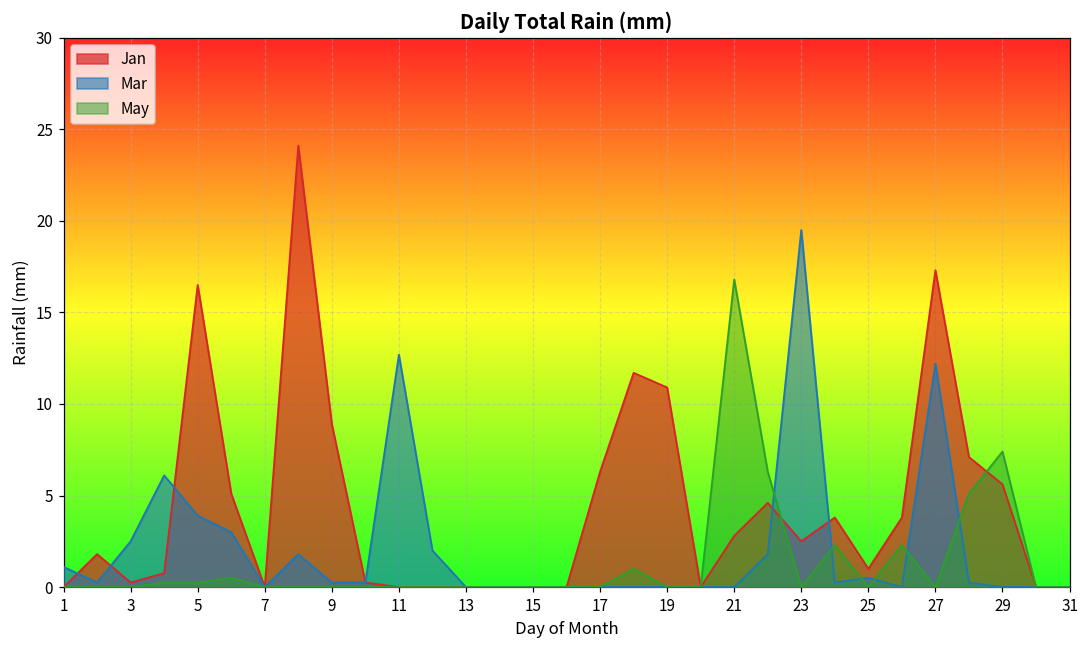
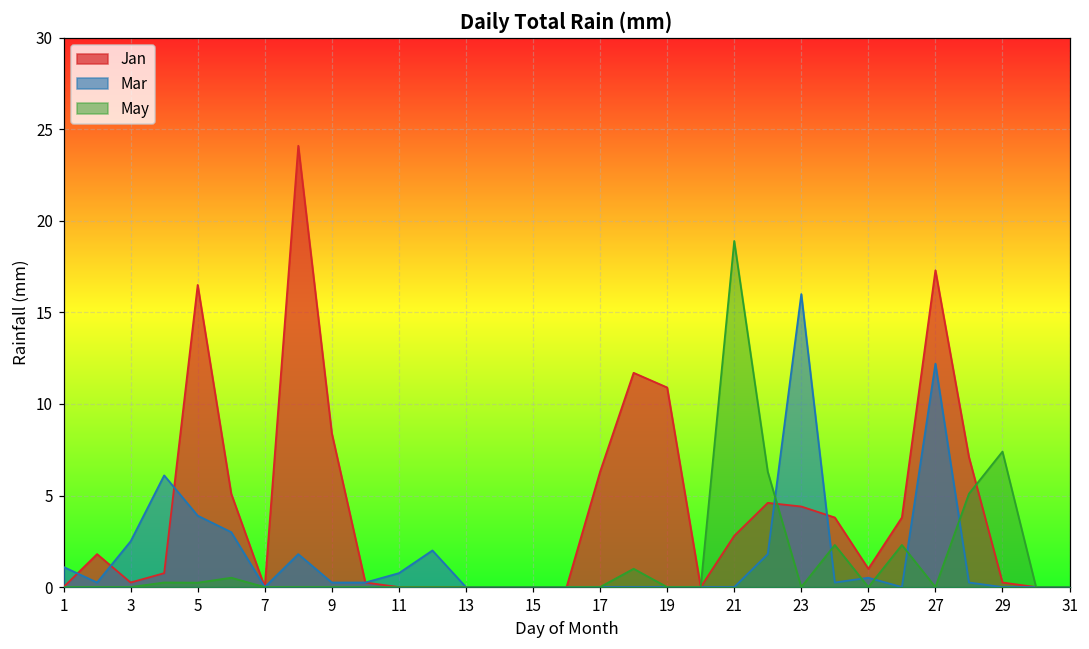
  {
    "Jan": {
      "3": 0.3,
      "5": 16.5,
-     "9": 8.9,
+     "9": 8.4,
      "17": 6.3,
      "19": 10.9,
      "21": 2.8,
-     "23": 2.5,
+     "23": 4.4,
      "25": 1.0,
      "27": 17.3,
-     "29": 5.6
+     "29": 0.3
    },
    "Mar": {
      "1": 1.1,
      "3": 2.5,
      "5": 3.9,
      "9": 0.3,
-     "11": 12.7,
+     "11": 0.8,
      "21": 0.0,
-     "23": 19.5,
+     "23": 16.0,
      "25": 0.5,
      "27": 12.2,
      "29": 0.0
    },
    "May": {
      "3": 0.0,
      "5": 0.2,
      "9": 0.0,
-     "21": 16.8,
+     "21": 18.9,
      "23": 0.0,
      "25": 0.0,
      "27": 0.0,
      "29": 7.4
    }
  }
